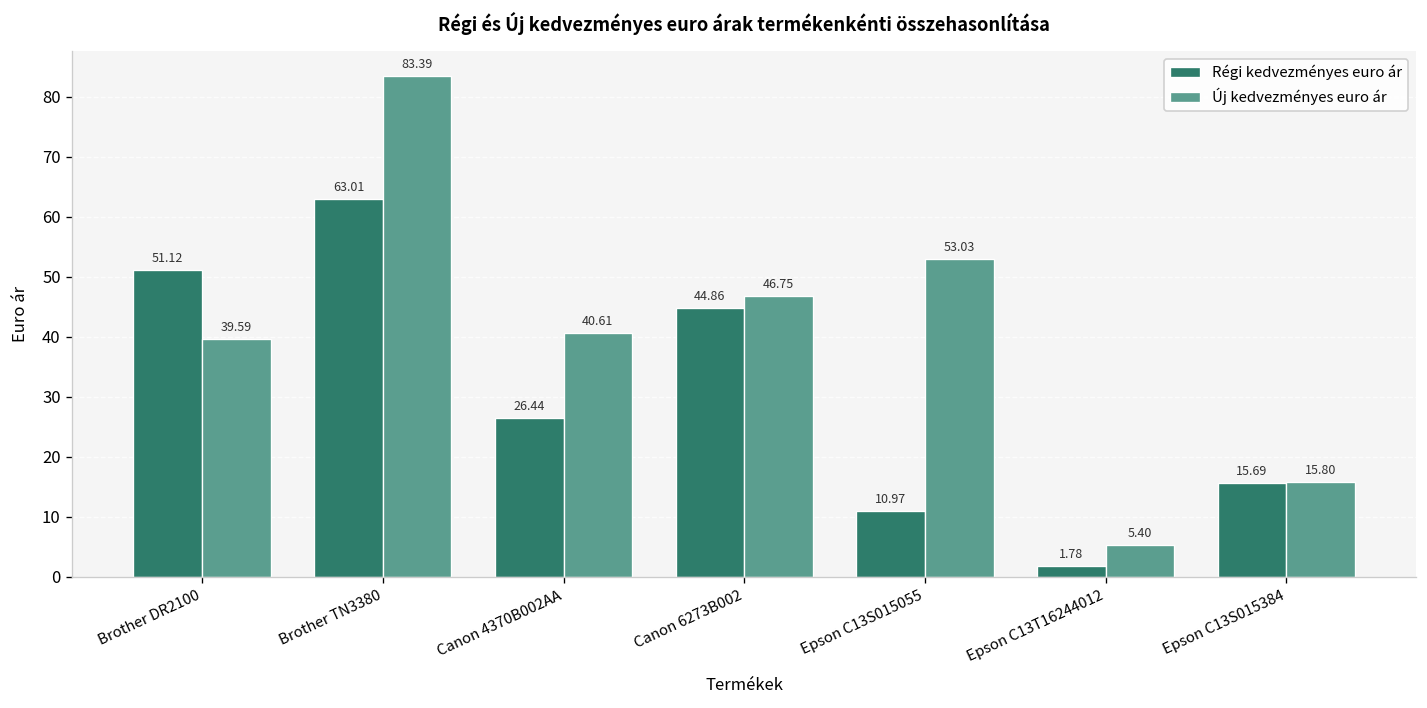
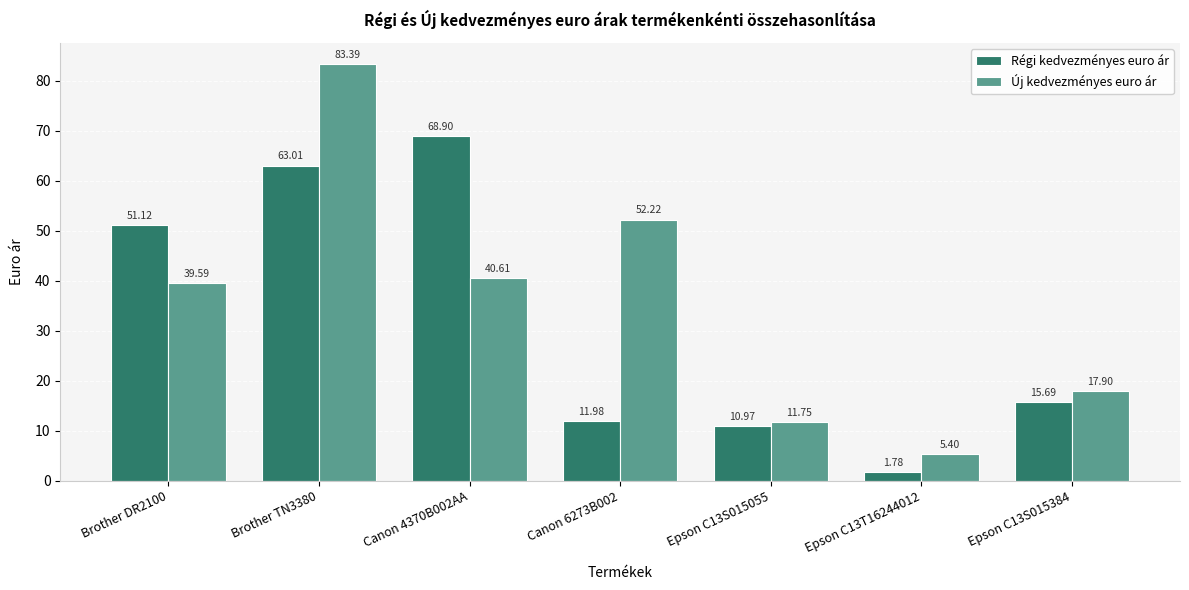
  {
    "Régi kedvezményes euro ár": {
      "Brother DR2100": 51.12,
      "Brother TN3380": 63.01,
-     "Canon 4370B002AA": 26.44,
-     "Canon 6273B002": 44.86,
+     "Canon 4370B002AA": 68.90,
+     "Canon 6273B002": 11.98,
      "Epson C13S015055": 10.97,
      "Epson C13T16244012": 1.78,
      "Epson C13S015384": 15.69
    },
    "Új kedvezményes euro ár": {
      "Brother DR2100": 39.59,
      "Brother TN3380": 83.39,
      "Canon 4370B002AA": 40.61,
-     "Canon 6273B002": 46.75,
-     "Epson C13S015055": 53.03,
+     "Canon 6273B002": 52.22,
+     "Epson C13S015055": 11.75,
      "Epson C13T16244012": 5.40,
-     "Epson C13S015384": 15.80
+     "Epson C13S015384": 17.90
    }
  }
